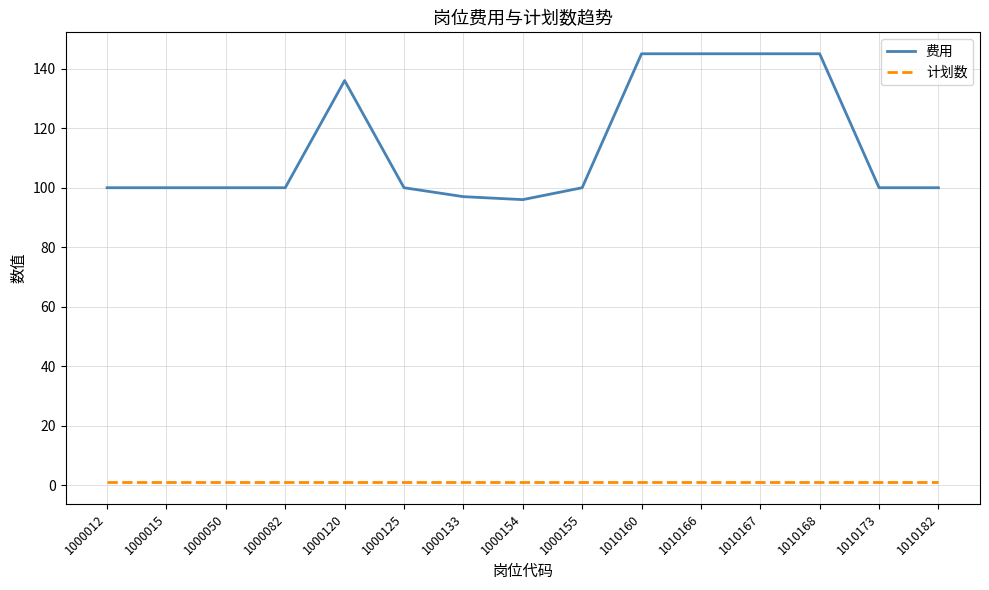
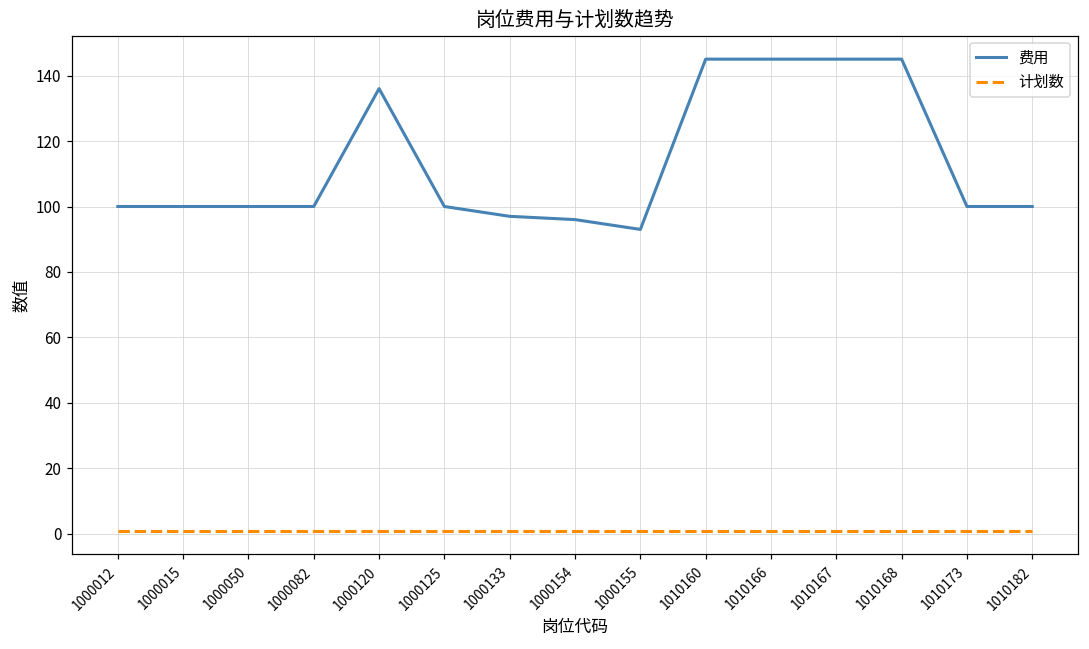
  {
    "费用": {
      "1000012": 100,
      "1000015": 100,
      "1000050": 100,
      "1000082": 100,
      "1000120": 136,
      "1000125": 100,
      "1000133": 97,
      "1000154": 96,
-     "1000155": 100,
+     "1000155": 93,
      "1010160": 145,
      "1010166": 145,
      "1010167": 145,
      "1010168": 145,
      "1010173": 100,
      "1010182": 100
    },
    "计划数": {
      "1000012": 1,
      "1000015": 1,
      "1000050": 1,
      "1000082": 1,
      "1000120": 1,
      "1000125": 1,
      "1000133": 1,
      "1000154": 1,
      "1000155": 1,
      "1010160": 1,
      "1010166": 1,
      "1010167": 1,
      "1010168": 1,
      "1010173": 1,
      "1010182": 1
    }
  }
